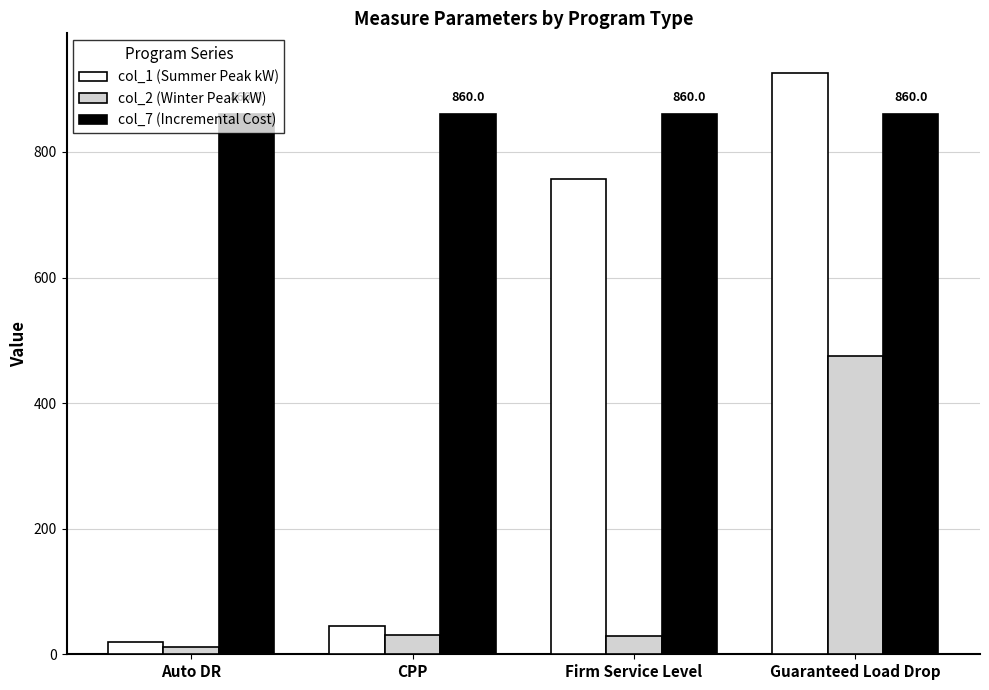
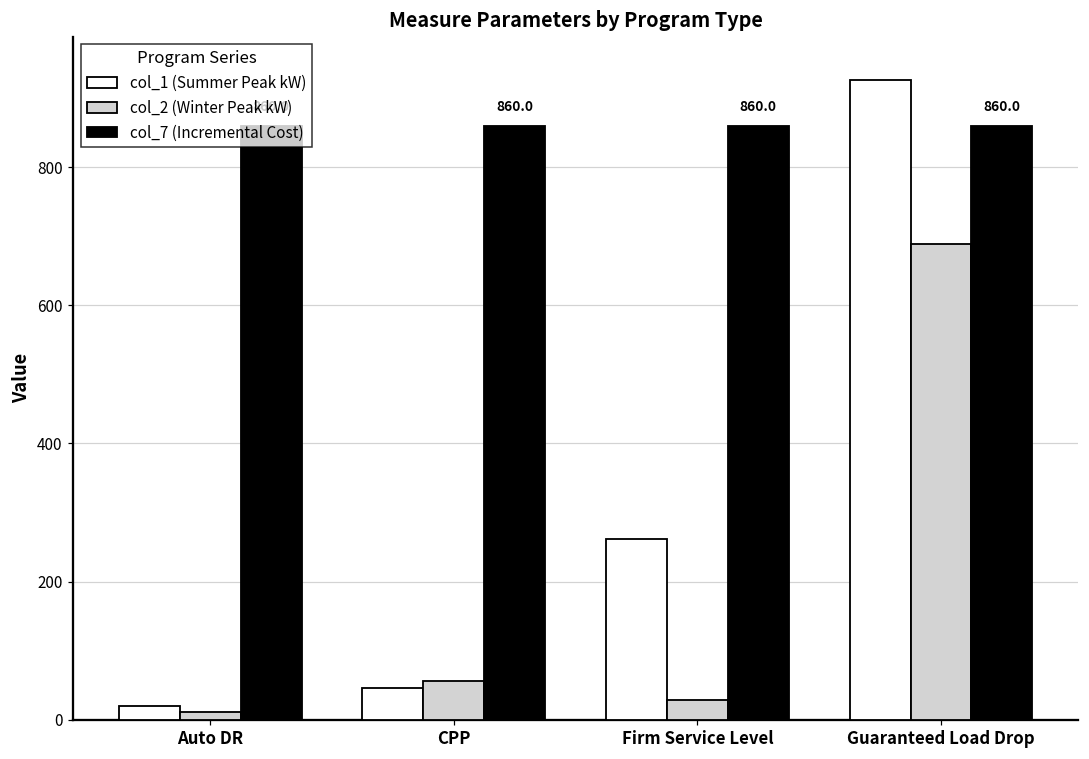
  {
    "col_1 (Summer Peak kW)": {
      "Auto DR": 20,
      "CPP": 50,
-     "Firm Service Level": 760,
+     "Firm Service Level": 260,
      "Guaranteed Load Drop": 930
    },
    "col_2 (Winter Peak kW)": {
      "Auto DR": 10,
-     "CPP": 30,
+     "CPP": 60,
      "Firm Service Level": 30,
-     "Guaranteed Load Drop": 470
+     "Guaranteed Load Drop": 690
    },
    "col_7 (Incremental Cost)": {
      "CPP": 860.0,
      "Firm Service Level": 860.0,
      "Guaranteed Load Drop": 860.0
    }
  }
